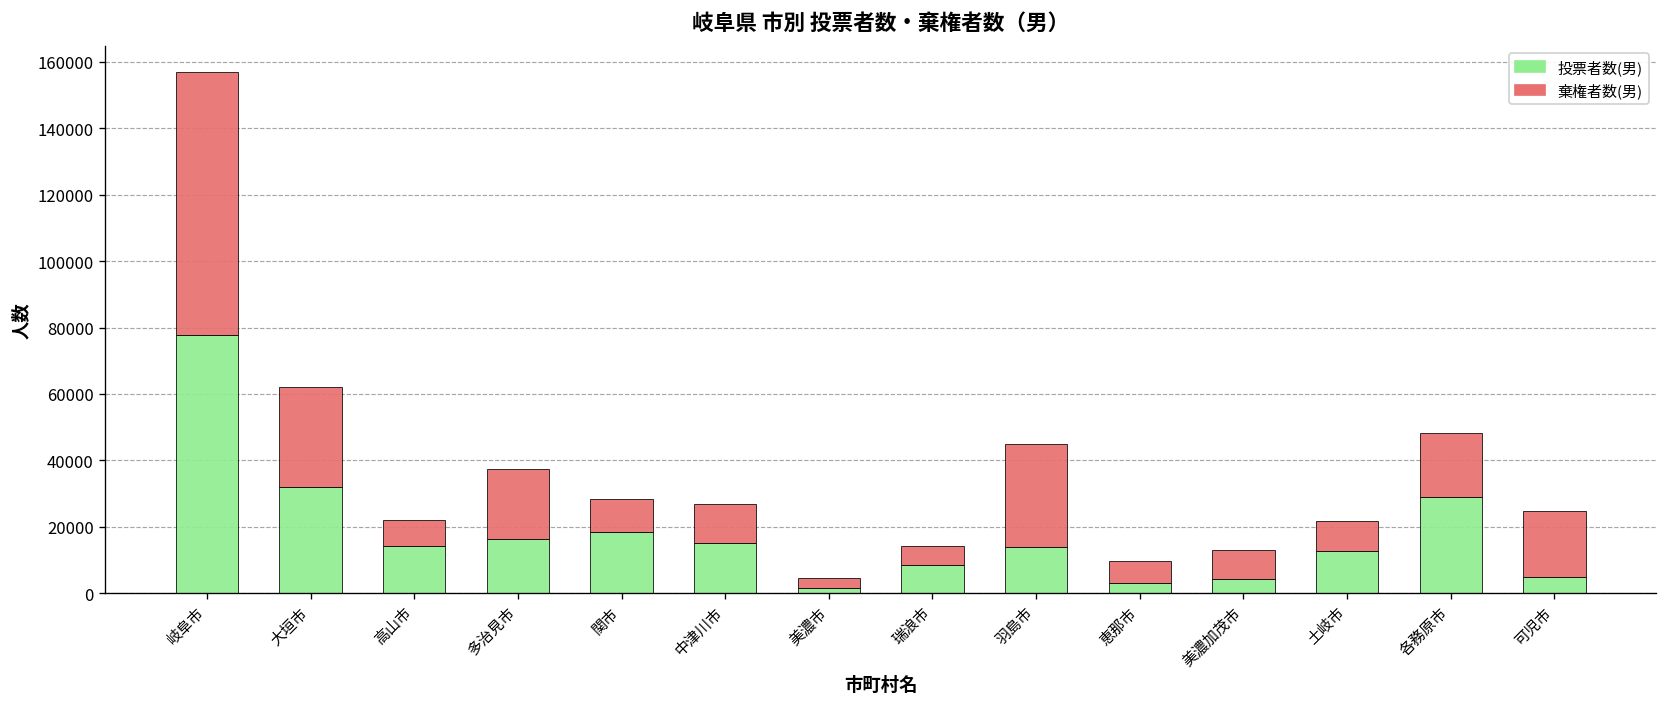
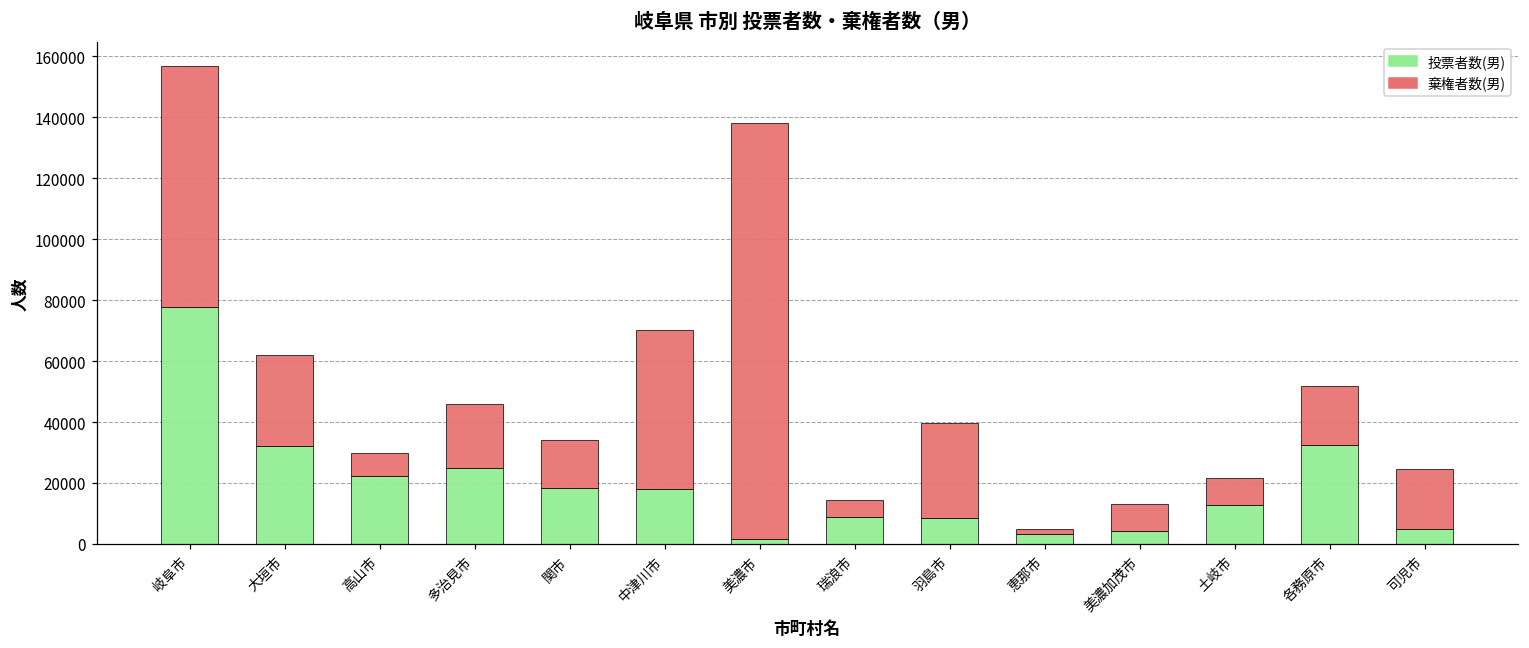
  {
    "投票者数(男)": {
      "岐阜市": 78000,
      "大垣市": 32000,
-     "高山市": 14000,
-     "多治見市": 16000,
+     "高山市": 22000,
+     "多治見市": 25000,
      "関市": 18000,
-     "中津川市": 15000,
+     "中津川市": 18000,
      "美濃市": 2000,
      "瑞浪市": 9000,
-     "羽島市": 14000,
+     "羽島市": 9000,
      "恵那市": 3000,
      "美濃加茂市": 4000,
      "土岐市": 13000,
-     "各務原市": 29000,
+     "各務原市": 33000,
      "可児市": 5000
    },
    "棄権者数(男)": {
      "岐阜市": 79000,
      "大垣市": 30000,
      "高山市": 8000,
      "多治見市": 21000,
-     "関市": 10000,
-     "中津川市": 12000,
-     "美濃市": 3000,
+     "関市": 16000,
+     "中津川市": 52000,
+     "美濃市": 137000,
      "瑞浪市": 6000,
      "羽島市": 31000,
-     "恵那市": 7000,
+     "恵那市": 2000,
      "美濃加茂市": 9000,
      "土岐市": 9000,
      "各務原市": 19000,
      "可児市": 20000
    }
  }
